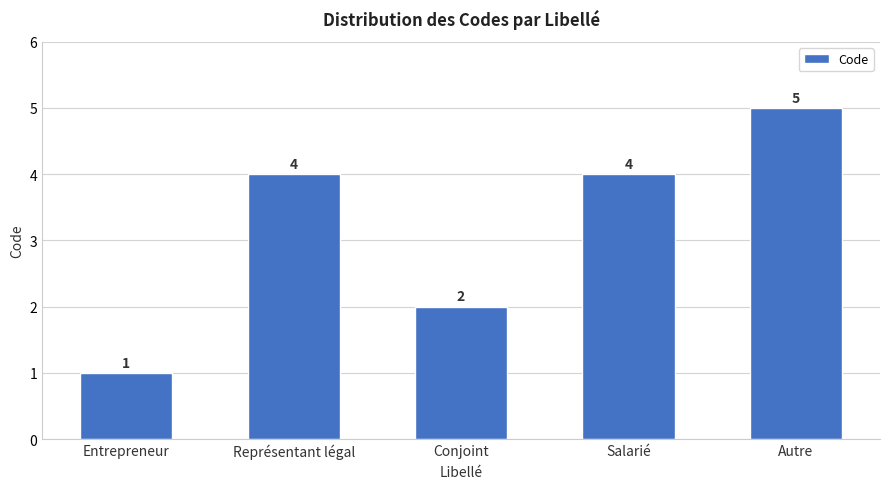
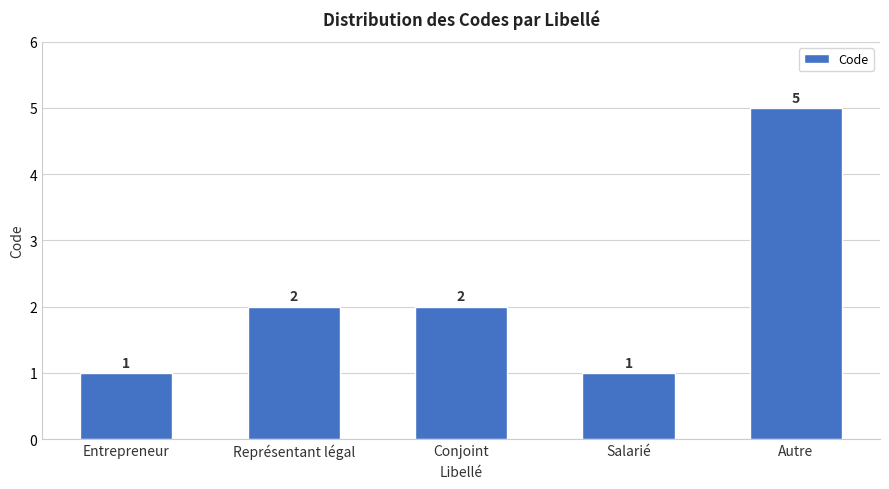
  {
    "Entrepreneur": 1,
-   "Représentant légal": 4,
+   "Représentant légal": 2,
    "Conjoint": 2,
-   "Salarié": 4,
+   "Salarié": 1,
    "Autre": 5
  }
